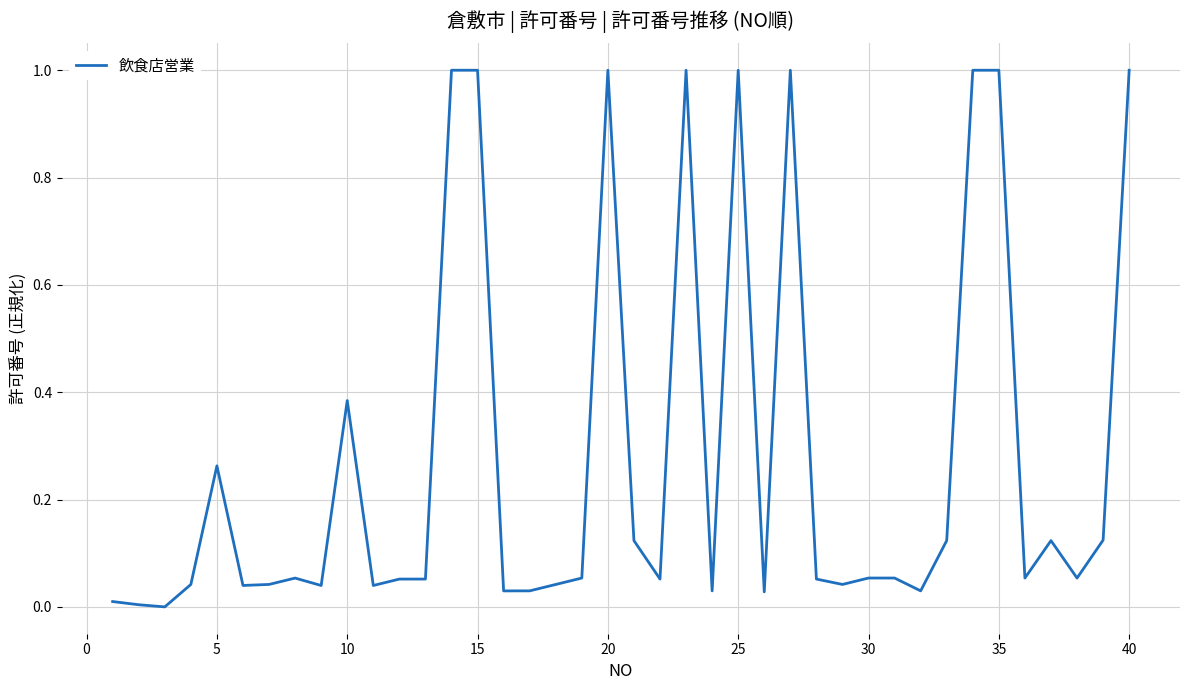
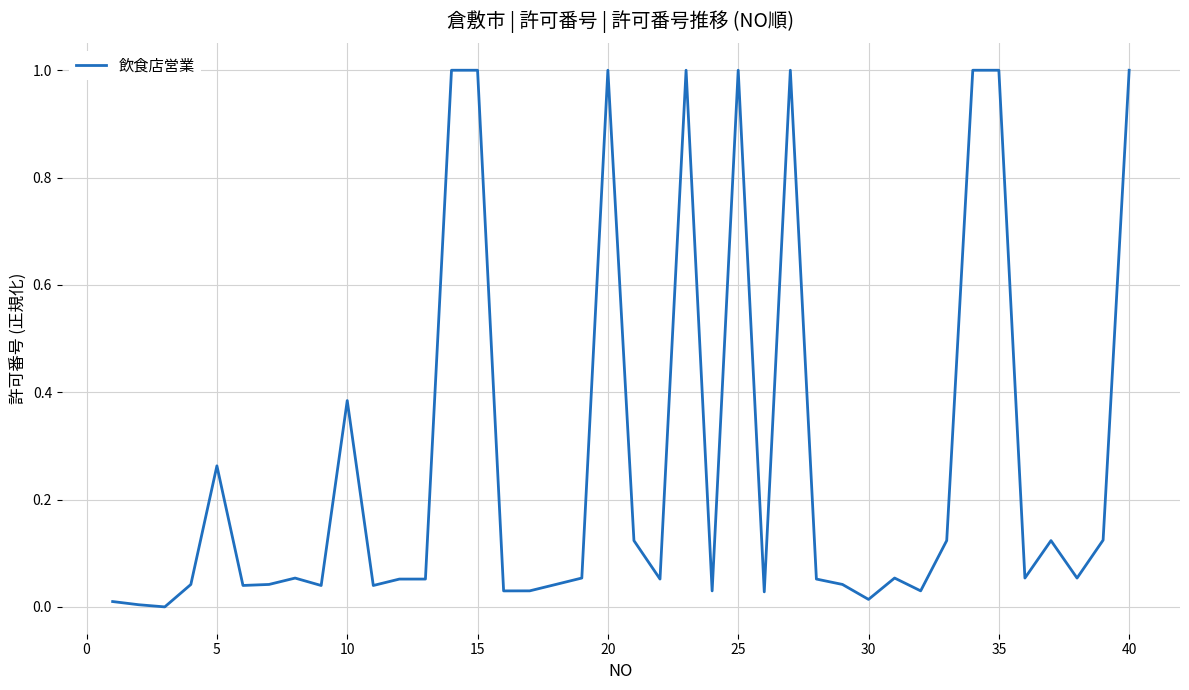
  {
    "5": 0.26,
    "10": 0.38,
    "15": 1.00,
    "20": 1.00,
    "25": 1.00,
-   "30": 0.05,
+   "30": 0.01,
    "35": 1.00,
    "40": 1.00
  }
